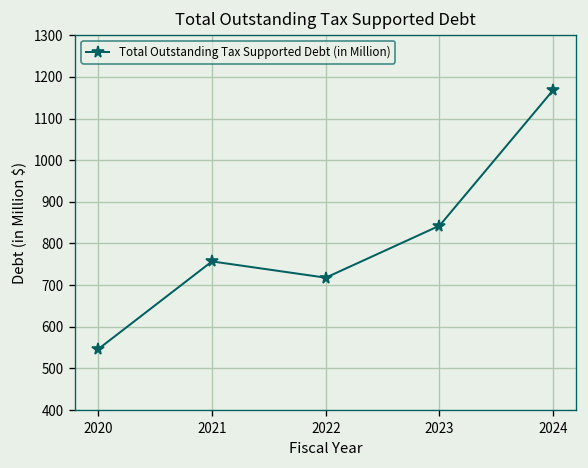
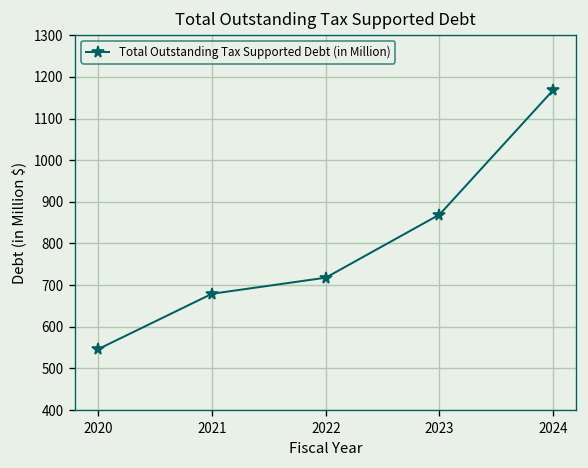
  {
    "2020": 550,
-   "2021": 760,
+   "2021": 680,
    "2022": 720,
-   "2023": 840,
+   "2023": 870,
    "2024": 1170
  }
